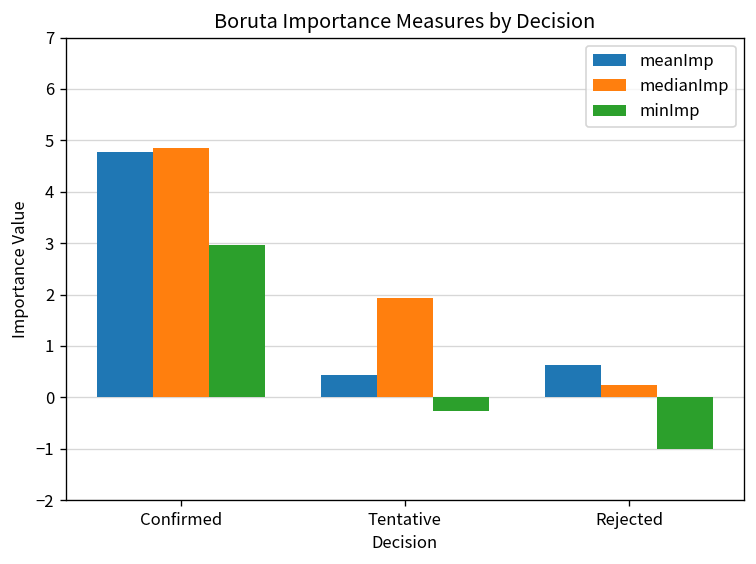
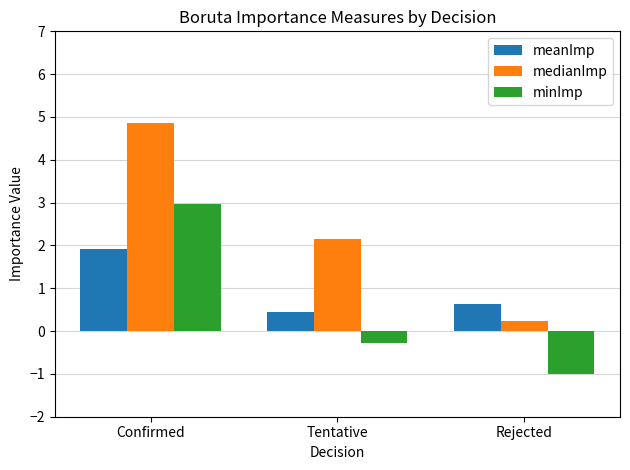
  {
    "meanImp": {
-     "Confirmed": 4.8,
+     "Confirmed": 1.9,
      "Tentative": 0.4,
      "Rejected": 0.6
    },
    "medianImp": {
      "Confirmed": 4.9,
-     "Tentative": 1.9,
+     "Tentative": 2.1,
      "Rejected": 0.2
    },
    "minImp": {
      "Confirmed": 3.0,
      "Tentative": -0.3,
      "Rejected": -1.0
    }
  }
